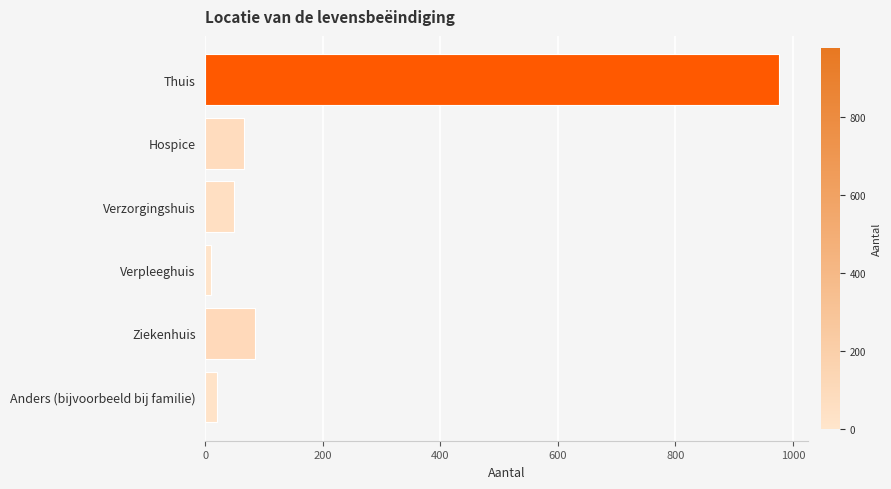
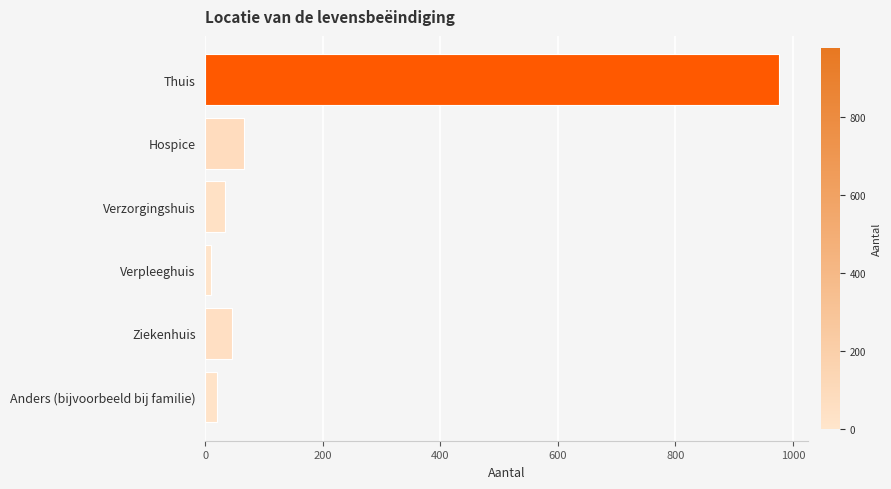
  {
    "Thuis": 980,
    "Hospice": 70,
-   "Verzorgingshuis": 50,
+   "Verzorgingshuis": 30,
    "Verpleeghuis": 10,
-   "Ziekenhuis": 90,
+   "Ziekenhuis": 50,
    "Anders (bijvoorbeeld bij familie)": 20
  }
